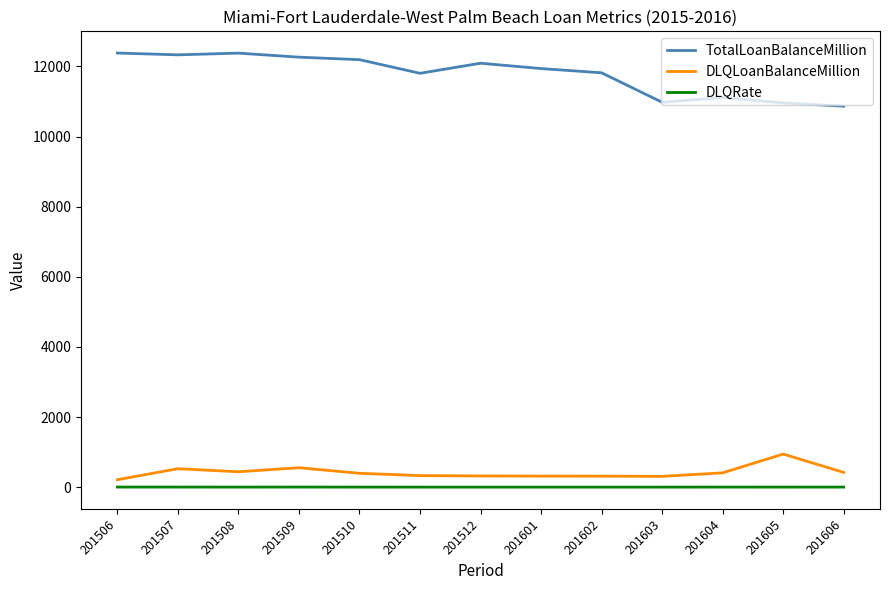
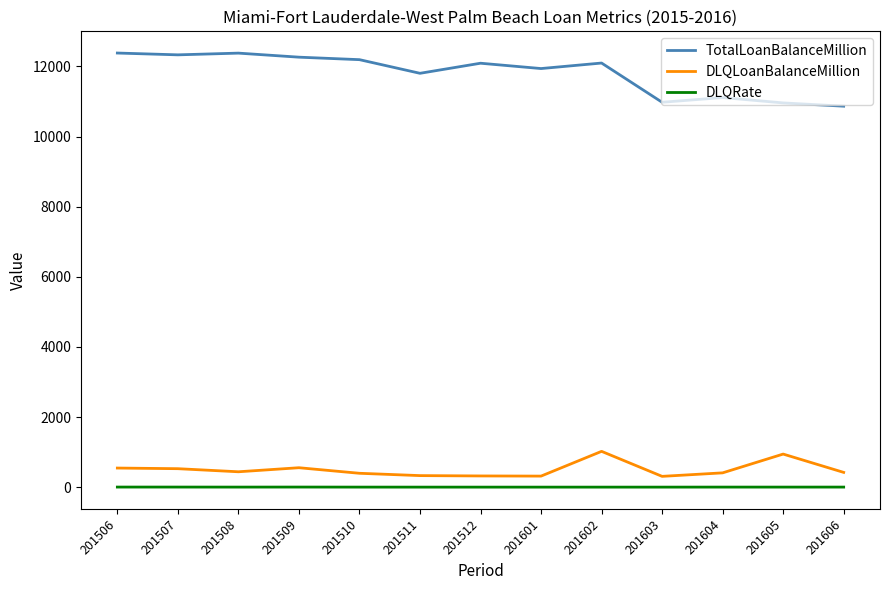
  {
    "TotalLoanBalanceMillion": {
      "201506": 12400,
      "201507": 12300,
      "201508": 12400,
      "201509": 12300,
      "201510": 12200,
      "201511": 11800,
      "201512": 12100,
      "201601": 11900,
-     "201602": 11800,
+     "201602": 12100,
      "201606": 10900
    },
    "DLQLoanBalanceMillion": {
-     "201506": 200,
+     "201506": 500,
      "201507": 500,
      "201508": 400,
      "201509": 600,
      "201510": 400,
      "201511": 300,
      "201512": 300,
      "201601": 300,
-     "201602": 300,
+     "201602": 1000,
      "201603": 300,
      "201604": 400,
      "201605": 900,
      "201606": 400
    },
    "DLQRate": {
      "201506": 0,
      "201507": 0,
      "201508": 0,
      "201509": 0,
      "201510": 0,
      "201511": 0,
      "201512": 0,
      "201601": 0,
      "201602": 0,
      "201603": 0,
      "201604": 0,
      "201605": 0,
      "201606": 0
    }
  }
